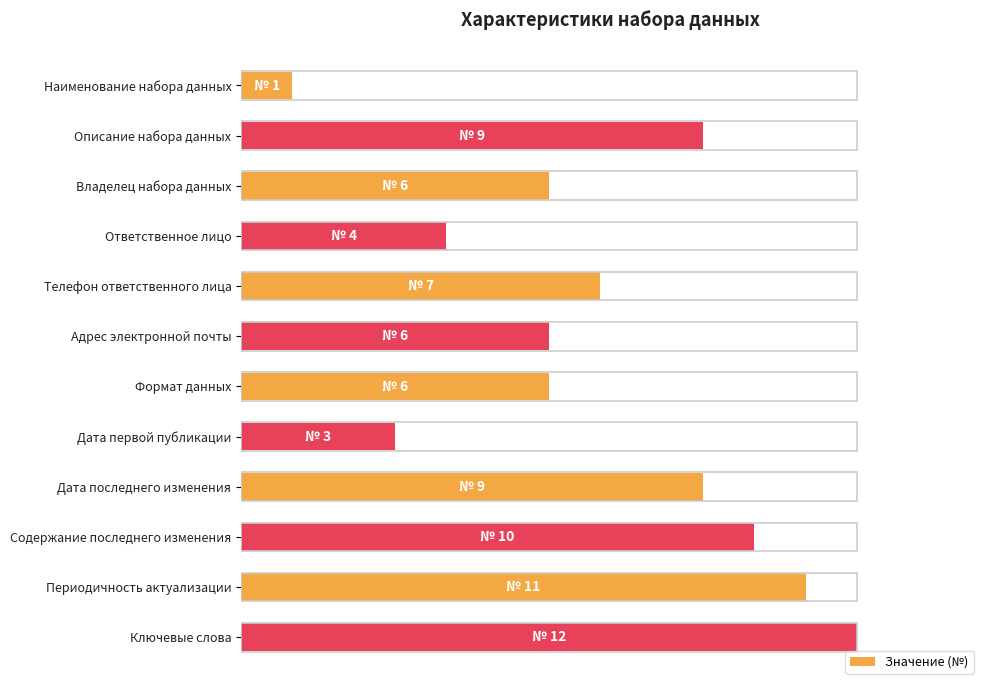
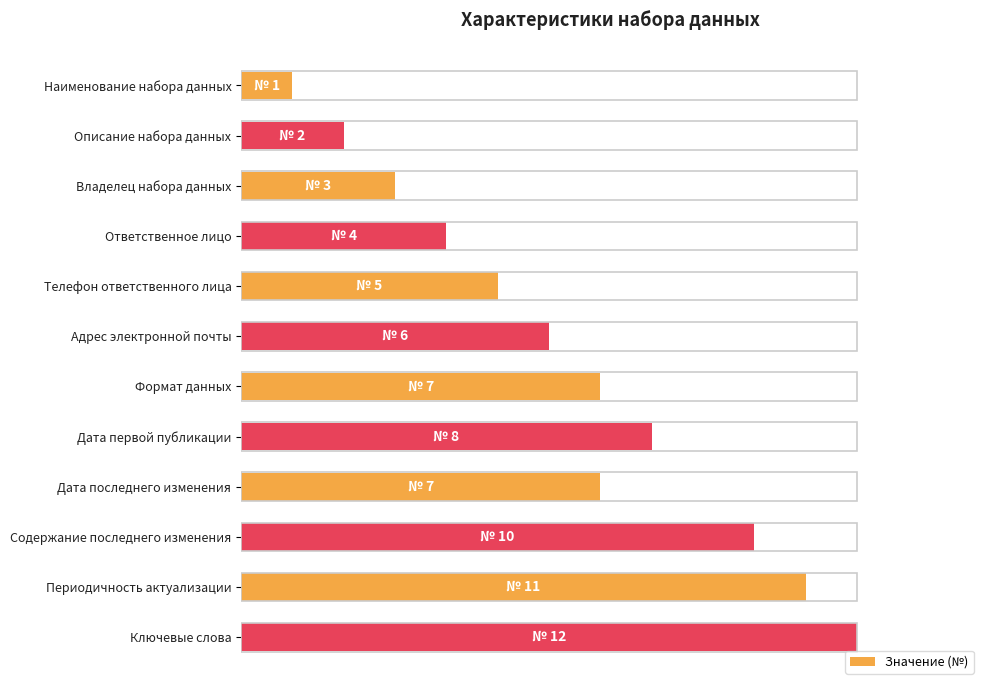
  {
-   "Описание набора данных": 9,
-   "Владелец набора данных": 6,
-   "Телефон ответственного лица": 7,
-   "Формат данных": 6,
-   "Дата первой публикации": 3,
-   "Дата последнего изменения": 9
+   "Описание набора данных": 2,
+   "Владелец набора данных": 3,
+   "Телефон ответственного лица": 5,
+   "Формат данных": 7,
+   "Дата первой публикации": 8,
+   "Дата последнего изменения": 7
  }
